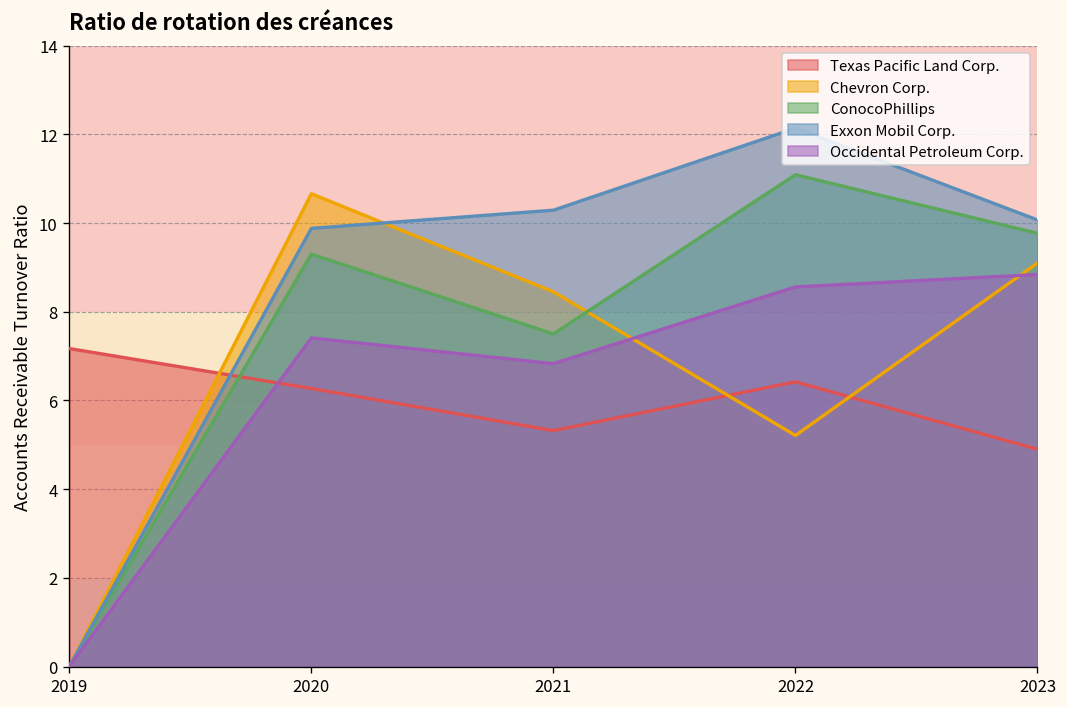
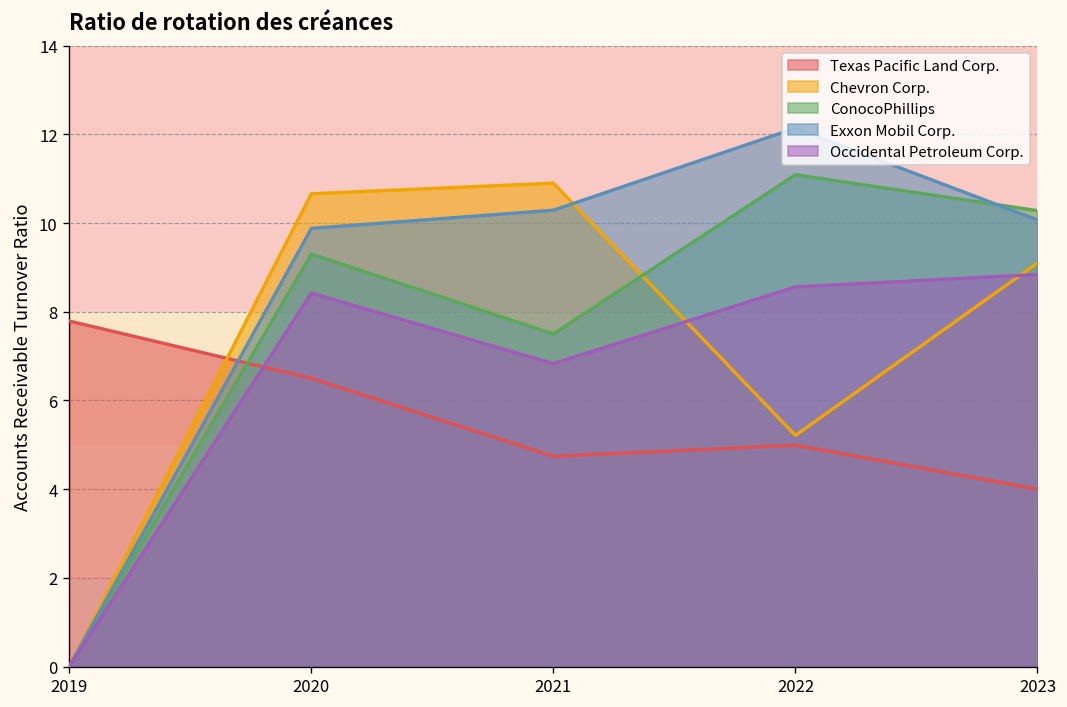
  {
    "Texas Pacific Land Corp.": {
-     "2019": 7.2,
-     "2020": 6.3,
-     "2021": 5.3,
-     "2022": 6.4,
-     "2023": 4.9
+     "2019": 7.8,
+     "2020": 6.5,
+     "2021": 4.7,
+     "2022": 5.0,
+     "2023": 4.0
    },
    "Chevron Corp.": {
      "2020": 10.7,
-     "2021": 8.5,
+     "2021": 10.9,
      "2022": 5.2,
      "2023": 9.1
    },
    "ConocoPhillips": {
      "2020": 9.3,
      "2021": 7.5,
      "2022": 11.1,
-     "2023": 9.8
+     "2023": 10.3
    },
    "Exxon Mobil Corp.": {
      "2020": 9.9,
      "2021": 10.3,
      "2023": 10.1
    },
    "Occidental Petroleum Corp.": {
-     "2020": 7.4,
+     "2020": 8.4,
      "2021": 6.8,
      "2022": 8.6,
      "2023": 8.8
    }
  }
